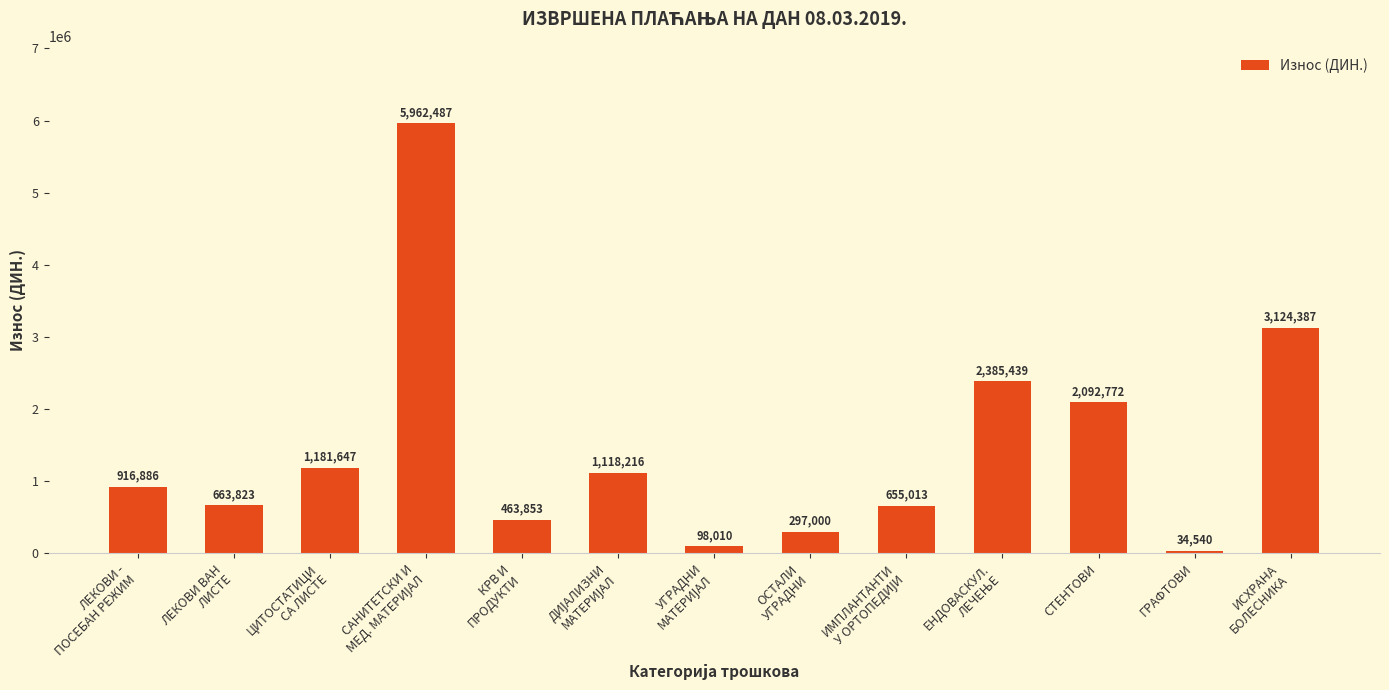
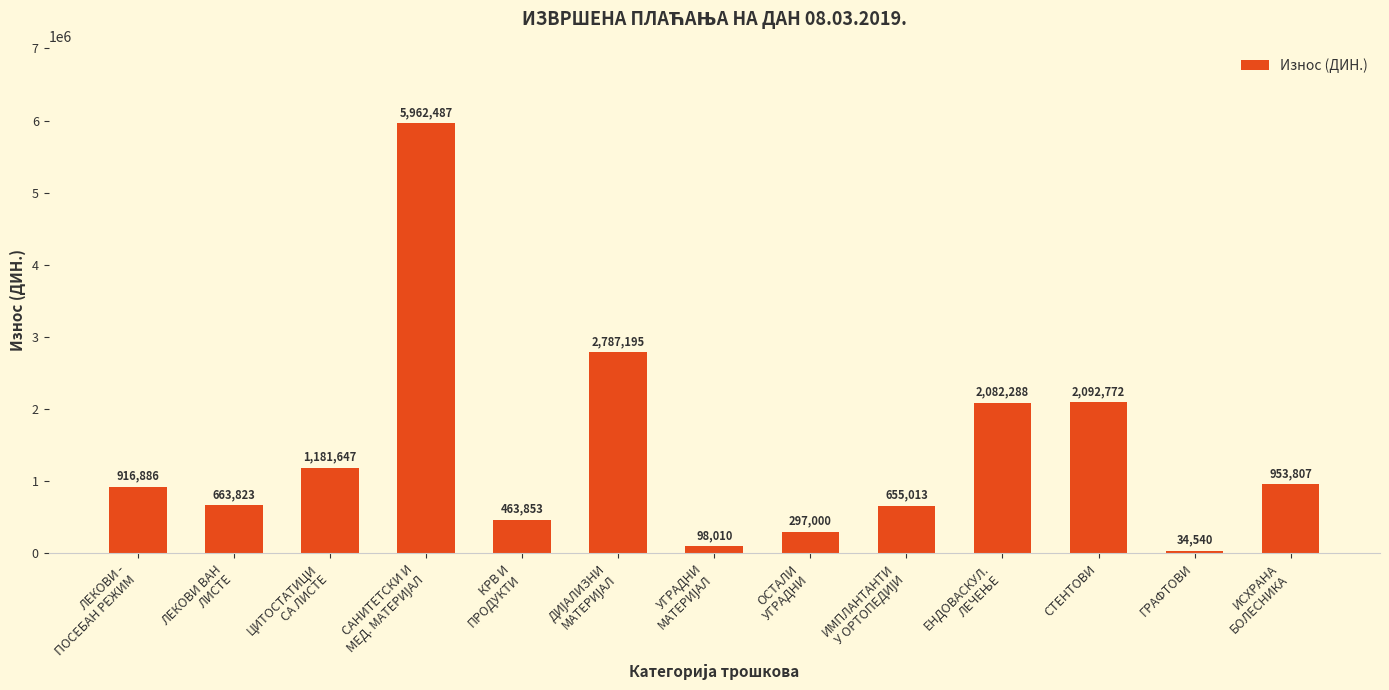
  {
    "ЛЕКОВИ - ПОСЕБАН РЕЖИМ": "916,886",
    "ЛЕКОВИ ВАН ЛИСТЕ": "663,823",
    "ЦИТОСТАТИЦИ СА ЛИСТЕ": "1,181,647",
    "САНИТЕТСКИ И МЕД. МАТЕРИЈАЛ": "5,962,487",
    "КРВ И ПРОДУКТИ": "463,853",
-   "ДИЈАЛИЗНИ МАТЕРИЈАЛ": "1,118,216",
+   "ДИЈАЛИЗНИ МАТЕРИЈАЛ": "2,787,195",
    "УГРАДНИ МАТЕРИЈАЛ": "98,010",
    "ОСТАЛИ УГРАДНИ": "297,000",
    "ИМПЛАНТАНТИ У ОРТОПЕДИЈИ": "655,013",
-   "ЕНДОВАСКУЛ. ЛЕЧЕЊЕ": "2,385,439",
+   "ЕНДОВАСКУЛ. ЛЕЧЕЊЕ": "2,082,288",
    "СТЕНТОВИ": "2,092,772",
    "ГРАФТОВИ": "34,540",
-   "ИСХРАНА БОЛЕСНИКА": "3,124,387"
+   "ИСХРАНА БОЛЕСНИКА": "953,807"
  }
